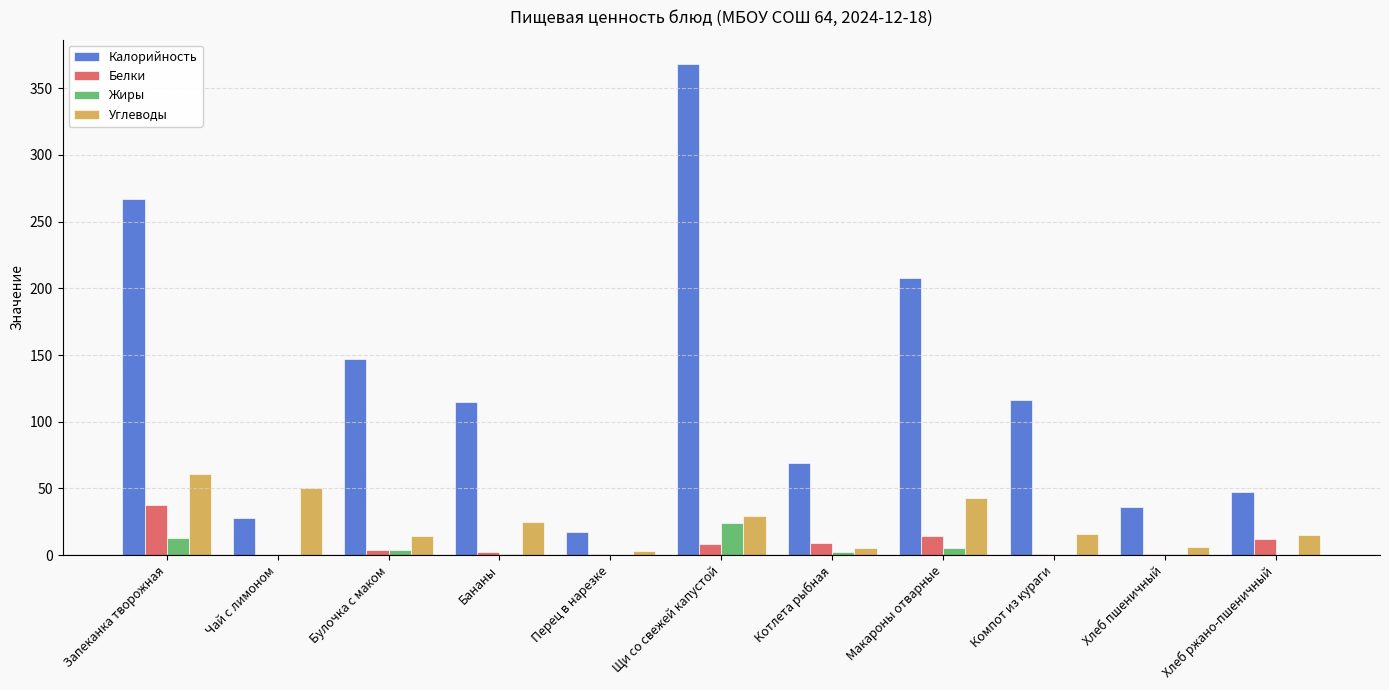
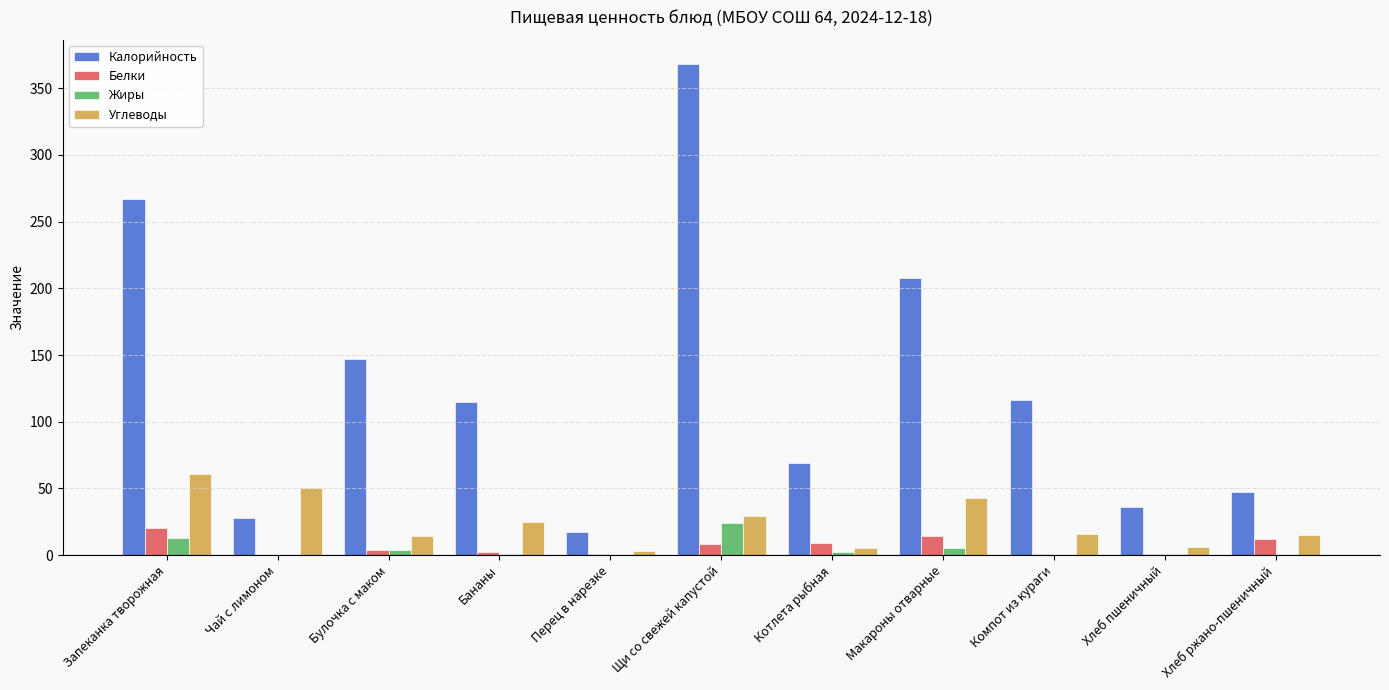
  {
    "Калорийность": {
      "Запеканка творожная": 267,
      "Чай с лимоном": 28,
      "Булочка с маком": 147,
      "Бананы": 115,
      "Перец в нарезке": 17,
      "Щи со свежей капустой": 368,
      "Котлета рыбная": 69,
      "Макароны отварные": 208,
      "Компот из кураги": 116,
      "Хлеб пшеничный": 36,
      "Хлеб ржано-пшеничный": 47
    },
    "Белки": {
-     "Запеканка творожная": 37,
+     "Запеканка творожная": 20,
      "Чай с лимоном": 0,
      "Булочка с маком": 4,
      "Бананы": 2,
      "Щи со свежей капустой": 8,
      "Котлета рыбная": 9,
      "Макароны отварные": 14,
      "Хлеб ржано-пшеничный": 12
    },
    "Жиры": {
      "Запеканка творожная": 13,
      "Чай с лимоном": 0,
      "Булочка с маком": 4,
      "Перец в нарезке": 0,
      "Щи со свежей капустой": 24,
      "Котлета рыбная": 2,
      "Макароны отварные": 5,
      "Компот из кураги": 0,
      "Хлеб ржано-пшеничный": 0
    },
    "Углеводы": {
      "Запеканка творожная": 61,
      "Чай с лимоном": 50,
      "Булочка с маком": 14,
      "Бананы": 25,
      "Перец в нарезке": 3,
      "Щи со свежей капустой": 29,
      "Котлета рыбная": 5,
      "Макароны отварные": 43,
      "Компот из кураги": 16,
      "Хлеб пшеничный": 6,
      "Хлеб ржано-пшеничный": 15
    }
  }
